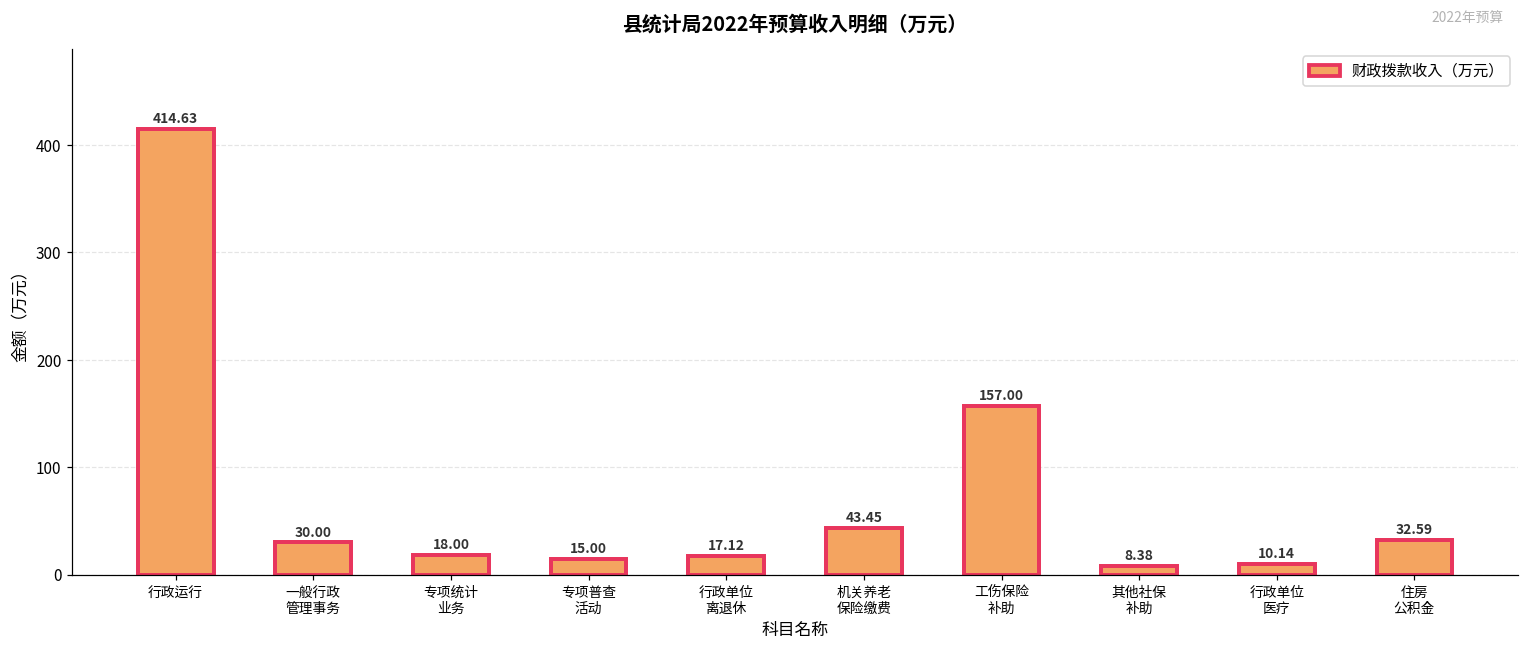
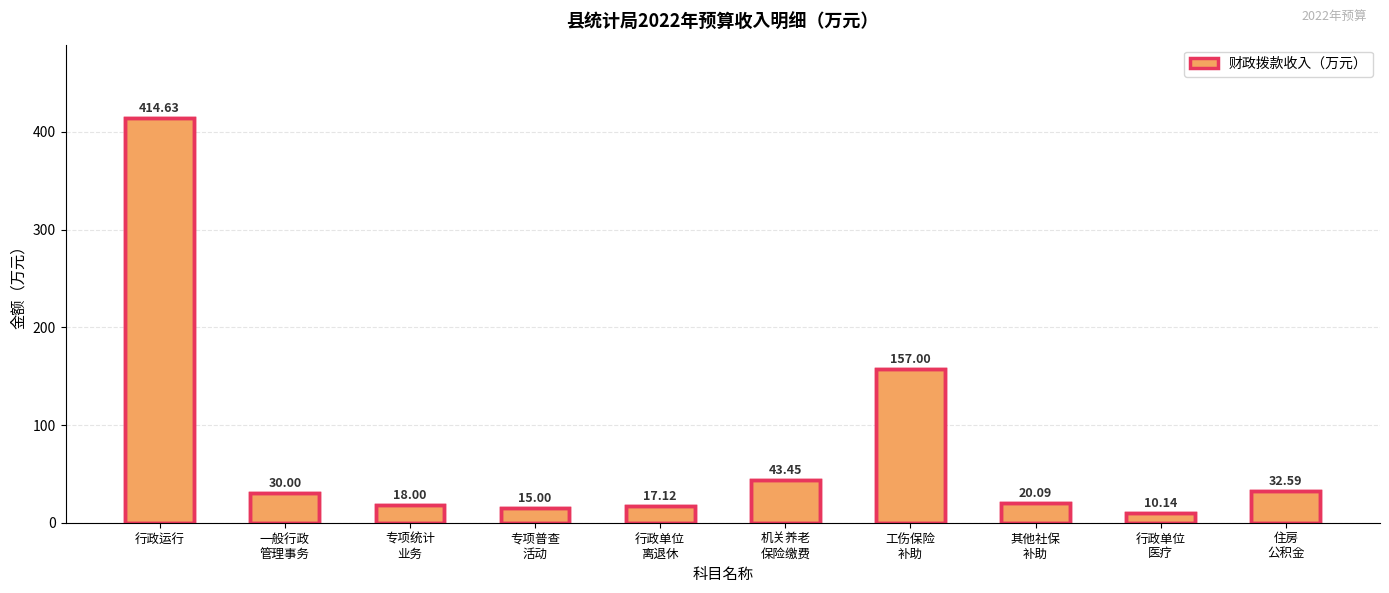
  {
    "行政运行": 414.63,
    "一般行政 管理事务": 30.00,
    "专项统计 业务": 18.00,
    "专项普查 活动": 15.00,
    "行政单位 离退休": 17.12,
    "机关养老 保险缴费": 43.45,
    "工伤保险 补助": 157.00,
-   "其他社保 补助": 8.38,
+   "其他社保 补助": 20.09,
    "行政单位 医疗": 10.14,
    "住房 公积金": 32.59
  }
